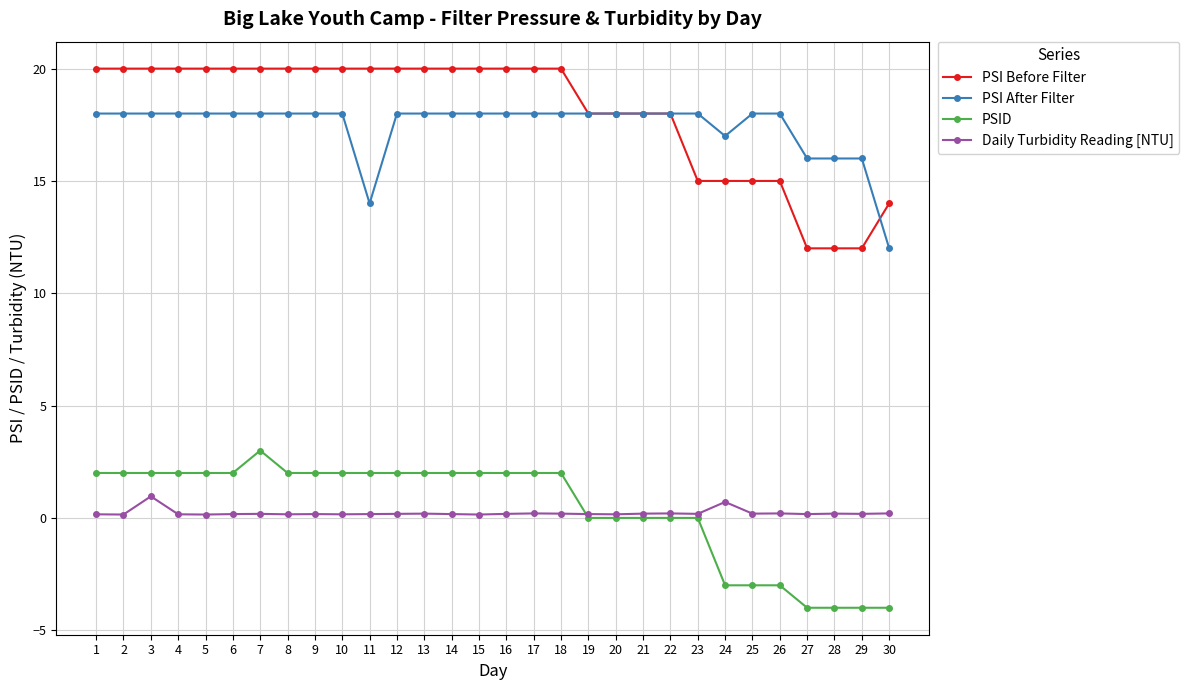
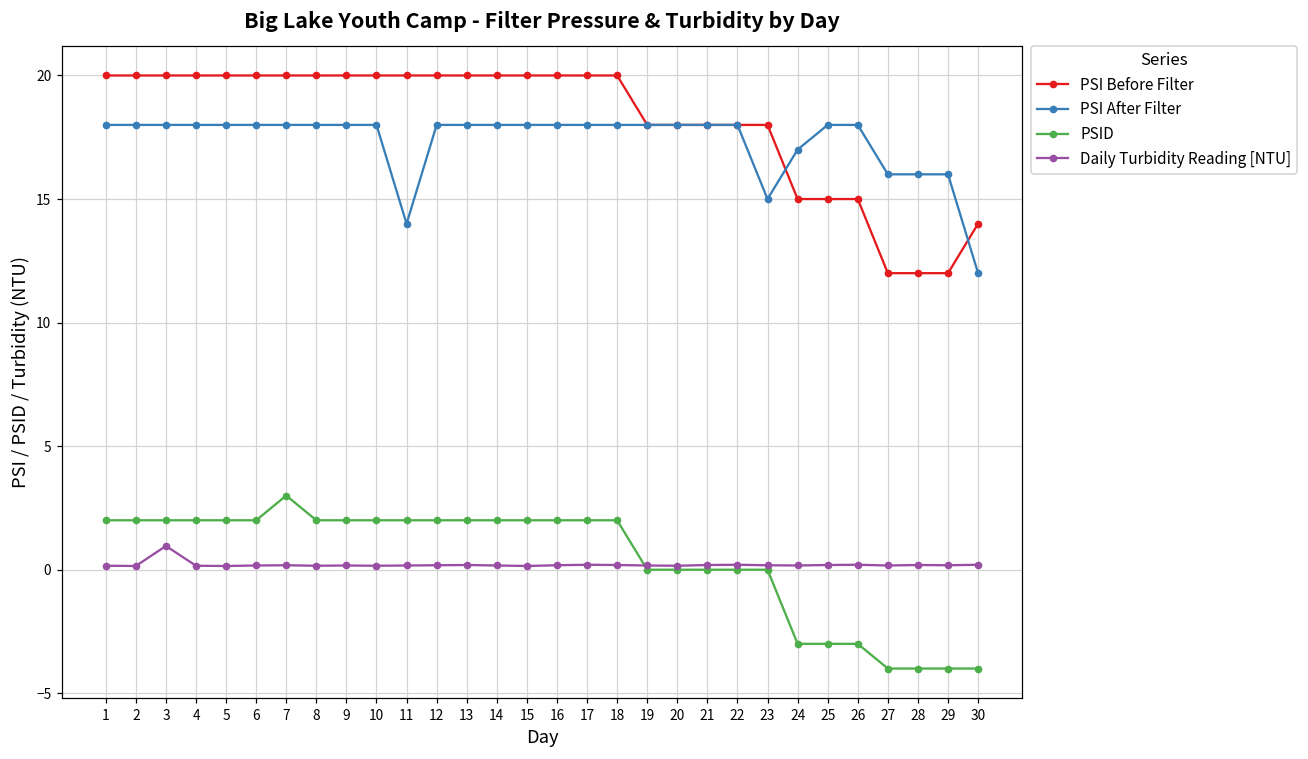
  {
    "PSI Before Filter": {
      "1": 20,
      "2": 20,
      "3": 20,
      "4": 20,
      "5": 20,
      "6": 20,
      "7": 20,
      "8": 20,
      "9": 20,
      "10": 20,
      "11": 20,
      "12": 20,
      "13": 20,
      "14": 20,
      "15": 20,
      "16": 20,
      "17": 20,
      "18": 20,
-     "23": 15,
+     "23": 18,
      "24": 15,
      "25": 15,
      "26": 15,
      "27": 12,
      "28": 12,
      "29": 12,
      "30": 14
    },
    "PSI After Filter": {
      "1": 18,
      "2": 18,
      "3": 18,
      "4": 18,
      "5": 18,
      "6": 18,
      "7": 18,
      "8": 18,
      "9": 18,
      "10": 18,
      "11": 14,
      "12": 18,
      "13": 18,
      "14": 18,
      "15": 18,
      "16": 18,
      "17": 18,
      "18": 18,
-     "23": 18,
+     "23": 15,
      "24": 17,
      "25": 18,
      "26": 18,
      "27": 16,
      "28": 16,
      "29": 16,
      "30": 12
    },
    "PSID": {
      "1": 2.0,
      "2": 2.0,
      "3": 2.0,
      "4": 2.0,
      "5": 2.0,
      "6": 2.0,
      "7": 3.0,
      "8": 2.0,
      "9": 2.0,
      "10": 2.0,
      "11": 2.0,
      "12": 2.0,
      "13": 2.0,
      "14": 2.0,
      "15": 2.0,
      "16": 2.0,
      "17": 2.0,
      "18": 2.0,
      "19": 0.0,
      "20": 0.0,
      "21": 0.0,
      "22": 0.0,
      "23": 0.0,
      "24": -3.0,
      "25": -3.0,
      "26": -3.0,
      "27": -4.0,
      "28": -4.0,
      "29": -4.0,
      "30": -4.0
    },
    "Daily Turbidity Reading [NTU]": {
      "1": 0.2,
      "2": 0.2,
      "3": 1.0,
      "4": 0.2,
      "5": 0.2,
      "6": 0.2,
      "7": 0.2,
      "8": 0.2,
      "9": 0.2,
      "10": 0.2,
      "11": 0.2,
      "12": 0.2,
      "13": 0.2,
      "14": 0.2,
      "15": 0.2,
      "16": 0.2,
      "17": 0.2,
      "18": 0.2,
      "19": 0.2,
      "20": 0.2,
      "21": 0.2,
      "22": 0.2,
      "23": 0.2,
-     "24": 0.7,
+     "24": 0.2,
      "25": 0.2,
      "26": 0.2,
      "27": 0.2,
      "28": 0.2,
      "29": 0.2,
      "30": 0.2
    }
  }
